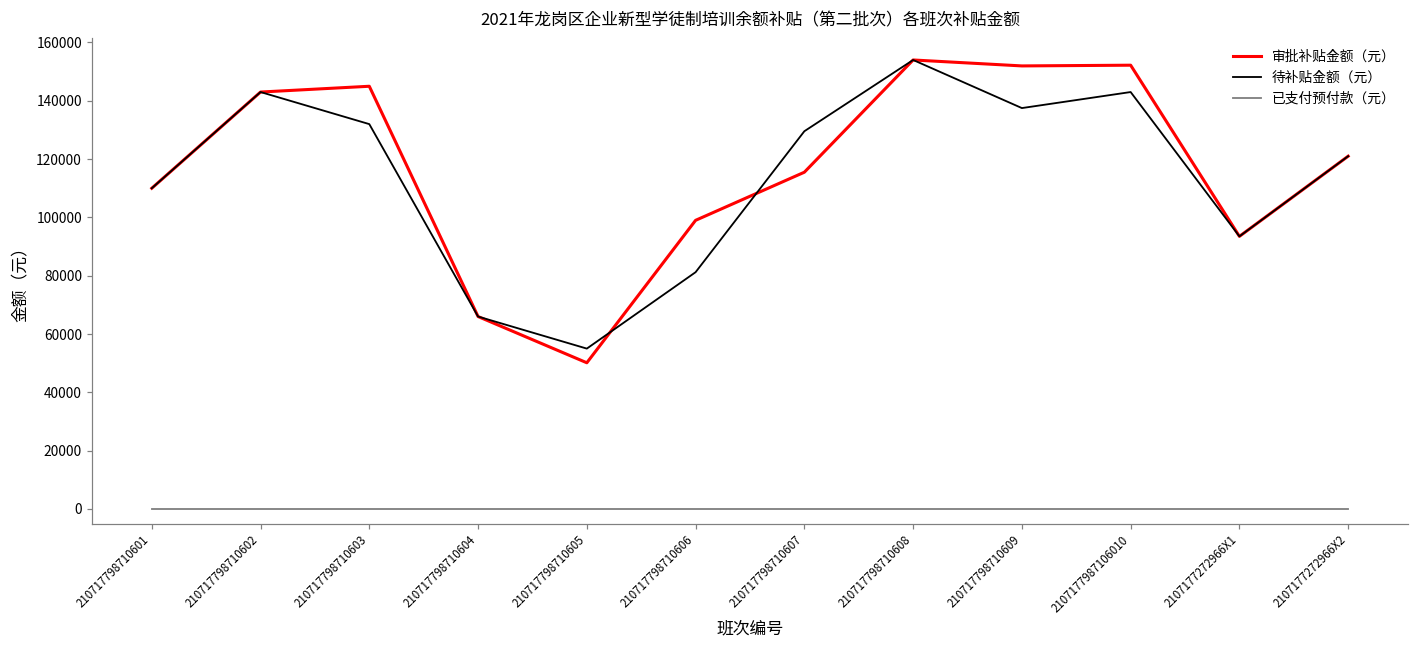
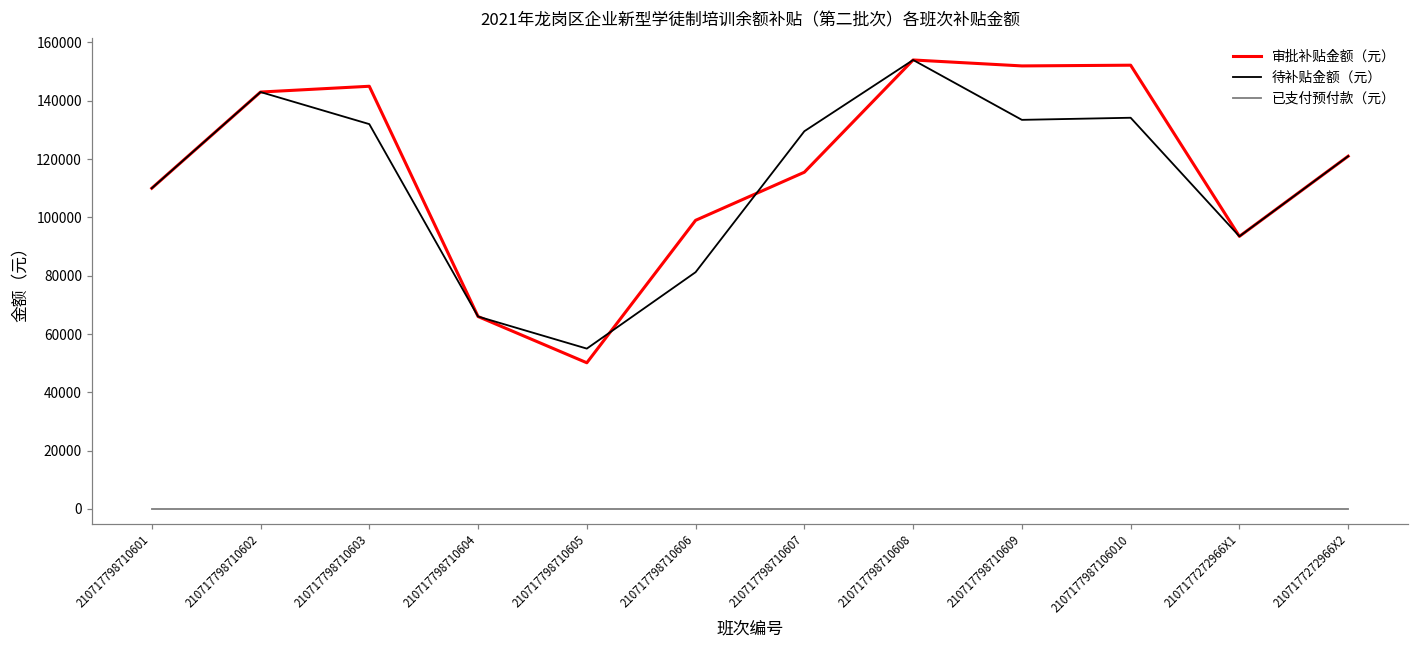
  {
    "审批补贴金额（元）": {
      "210717798710603": 145000,
      "210717798710605": 50000,
      "210717798710606": 99000,
      "210717798710607": 116000,
      "210717798710609": 152000,
      "2107177987106010": 152000
    },
    "待补贴金额（元）": {
      "210717798710603": 132000,
      "210717798710605": 55000,
      "210717798710606": 81000,
      "210717798710607": 130000,
-     "210717798710609": 138000,
-     "2107177987106010": 143000
+     "210717798710609": 133000,
+     "2107177987106010": 134000
    },
    "已支付预付款（元）": {
      "210717798710601": 0,
      "210717798710602": 0,
      "210717798710603": 0,
      "210717798710604": 0,
      "210717798710605": 0,
      "210717798710606": 0,
      "210717798710607": 0,
      "210717798710608": 0,
      "210717798710609": 0,
      "2107177987106010": 0,
      "2107177272966X1": 0,
      "2107177272966X2": 0
    }
  }
